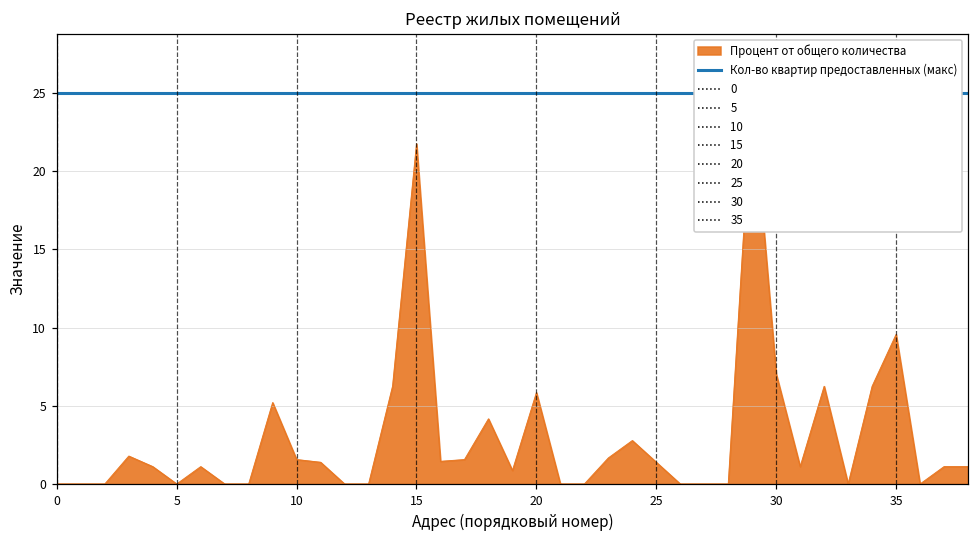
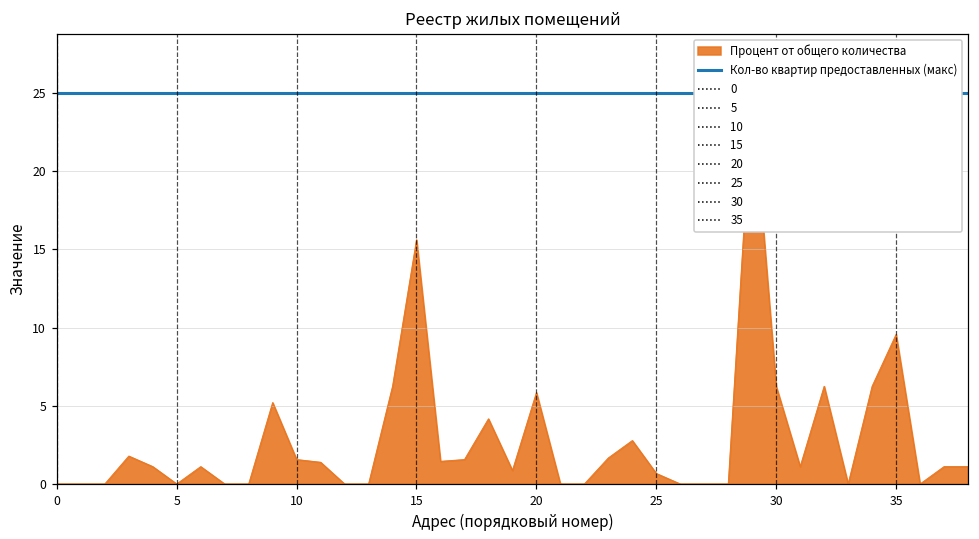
  {
    "Процент от общего количества": {
      "0": 0.0,
      "5": 0.0,
      "10": 1.6,
-     "15": 21.8,
+     "15": 15.6,
      "20": 5.8,
-     "25": 1.4,
-     "30": 7.0,
+     "25": 0.7,
+     "30": 6.3,
      "35": 9.6
    },
    "Кол-во квартир предоставленных (макс)": {
      "0": 25.0,
      "5": 25.0,
      "10": 25.0,
      "15": 25.0,
      "20": 25.0,
      "25": 25.0
    }
  }
